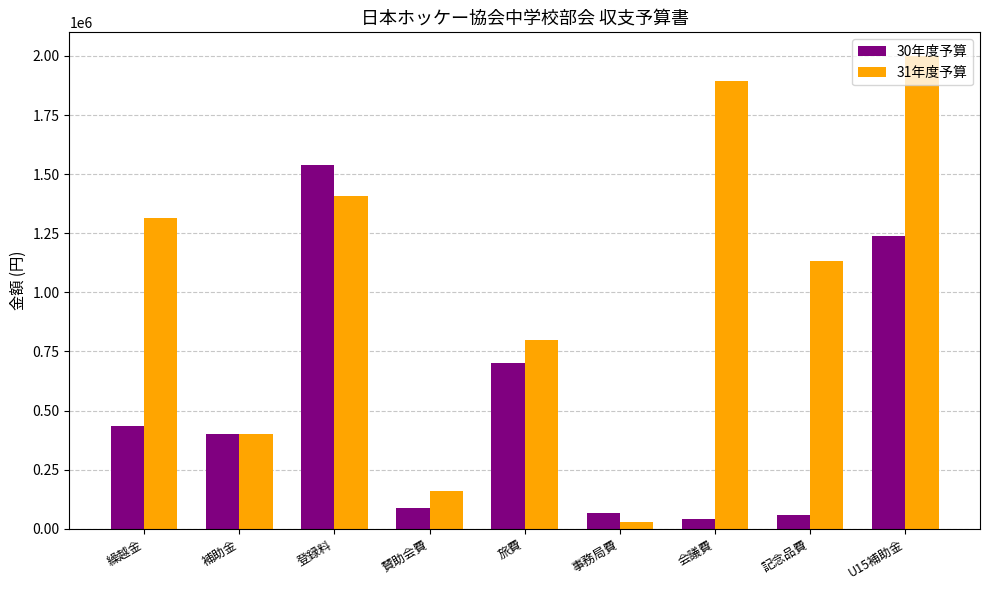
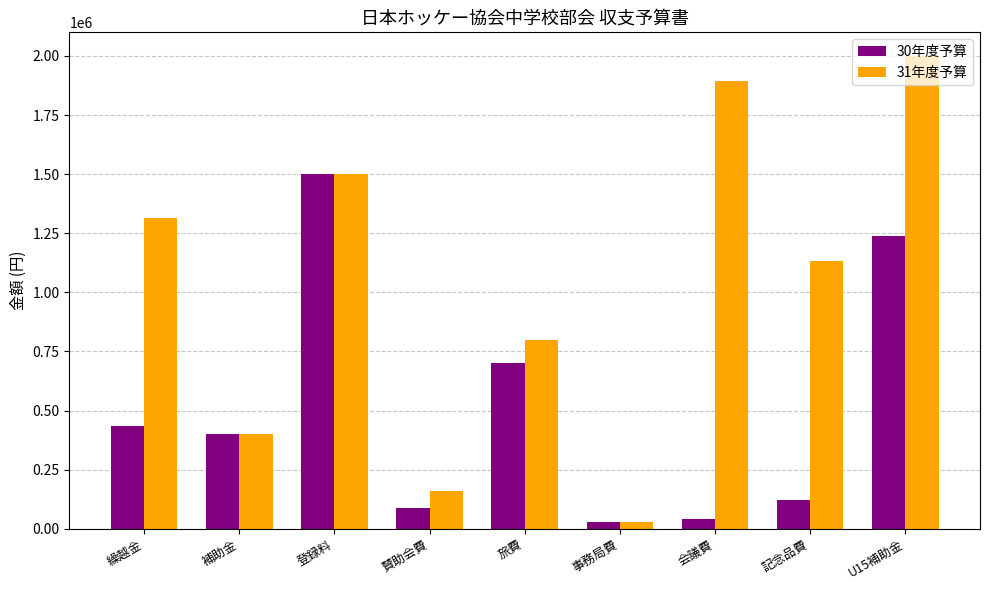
  {
    "30年度予算": {
      "繰越金": 440000,
      "補助金": 400000,
-     "登録料": 1540000,
+     "登録料": 1500000,
      "賛助会費": 90000,
      "旅費": 700000,
-     "事務局費": 70000,
+     "事務局費": 30000,
      "会議費": 40000,
-     "記念品費": 60000,
+     "記念品費": 120000,
      "U15補助金": 1240000
    },
    "31年度予算": {
      "繰越金": 1320000,
      "補助金": 400000,
-     "登録料": 1410000,
+     "登録料": 1500000,
      "賛助会費": 160000,
      "旅費": 800000,
      "事務局費": 30000,
      "会議費": 1900000,
      "記念品費": 1130000
    }
  }
